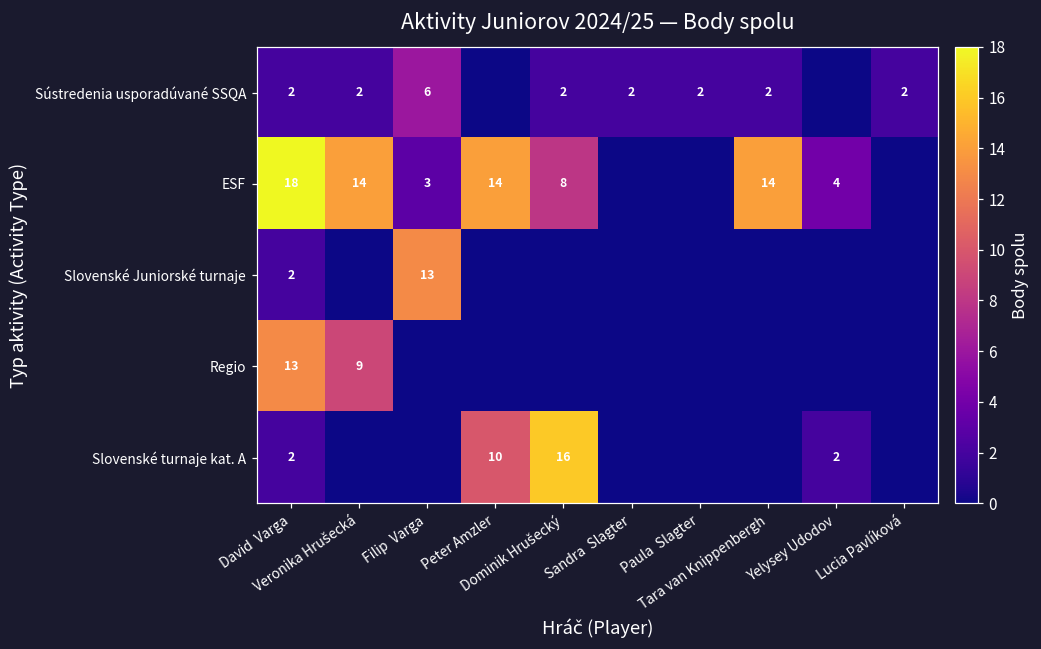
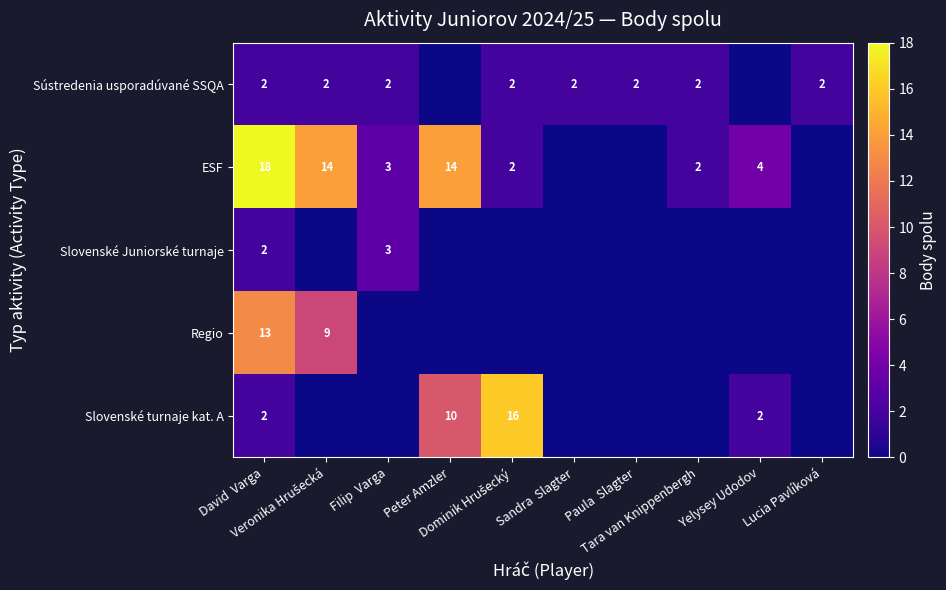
  {
    "Sústredenia usporadúvané SSQA": {
      "David Varga": 2,
      "Veronika Hrušecká": 2,
-     "Filip Varga": 6,
+     "Filip Varga": 2,
      "Dominik Hrušecký": 2,
      "Sandra Slagter": 2,
      "Paula Slagter": 2,
      "Tara van Knippenbergh": 2,
      "Lucia Pavlíková": 2
    },
    "ESF": {
      "David Varga": 18,
      "Veronika Hrušecká": 14,
      "Filip Varga": 3,
      "Peter Amzler": 14,
-     "Dominik Hrušecký": 8,
-     "Tara van Knippenbergh": 14,
+     "Dominik Hrušecký": 2,
+     "Tara van Knippenbergh": 2,
      "Yelysey Udodov": 4
    },
    "Slovenské Juniorské turnaje": {
      "David Varga": 2,
-     "Filip Varga": 13
+     "Filip Varga": 3
    },
    "Regio": {
      "David Varga": 13,
      "Veronika Hrušecká": 9
    },
    "Slovenské turnaje kat. A": {
      "David Varga": 2,
      "Peter Amzler": 10,
      "Dominik Hrušecký": 16,
      "Yelysey Udodov": 2
    }
  }
